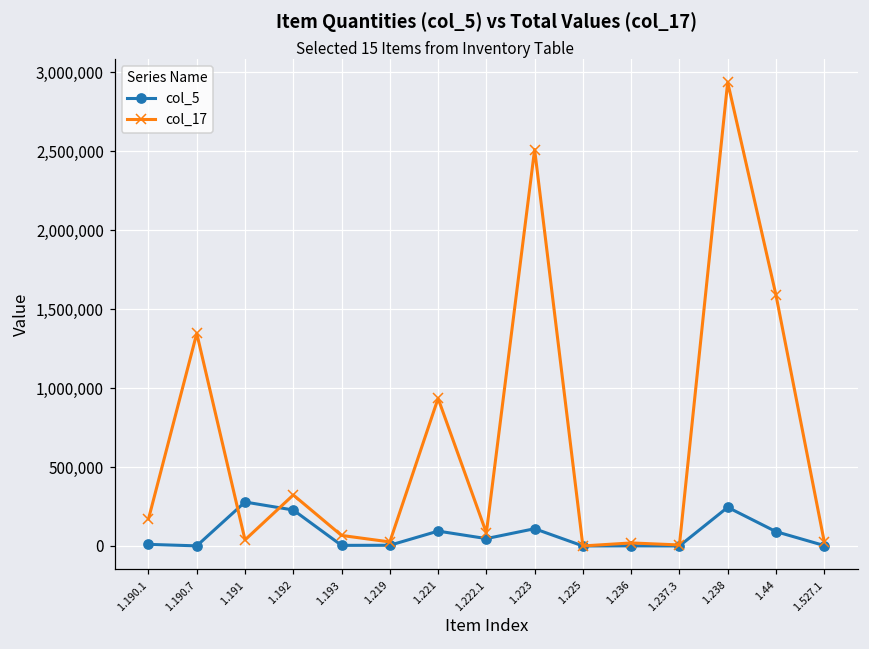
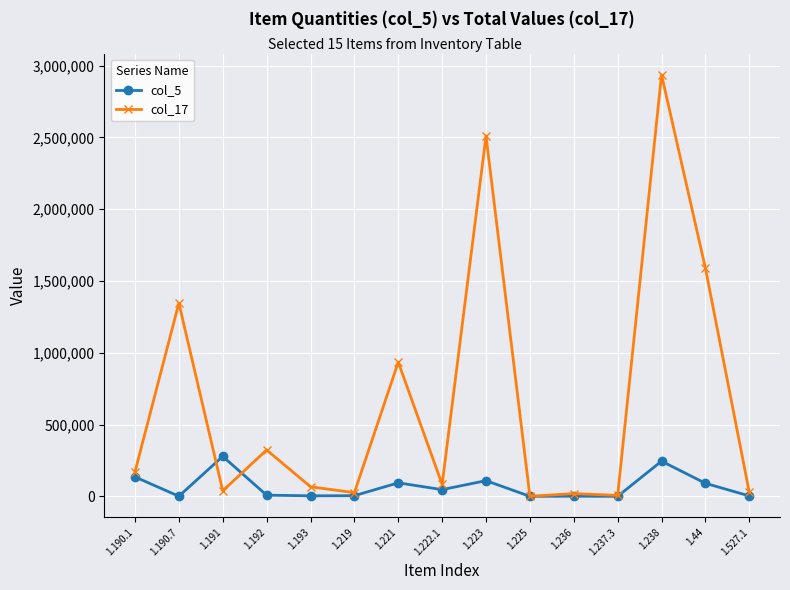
  {
    "col_5": {
-     "1.190.1": "10,000",
+     "1.190.1": "140,000",
      "1.190.7": "0",
      "1.191": "280,000",
-     "1.192": "230,000",
+     "1.192": "10,000",
      "1.193": "0",
      "1.219": "0",
      "1.221": "90,000",
      "1.222.1": "50,000",
      "1.223": "110,000",
      "1.236": "0",
      "1.238": "240,000",
      "1.44": "90,000",
      "1.527.1": "0"
    },
    "col_17": {
      "1.190.1": "170,000",
      "1.190.7": "1,350,000",
      "1.191": "40,000",
      "1.192": "320,000",
      "1.193": "70,000",
      "1.219": "30,000",
      "1.221": "930,000",
      "1.222.1": "80,000",
      "1.223": "2,510,000",
      "1.236": "20,000",
      "1.238": "2,940,000",
      "1.44": "1,590,000",
      "1.527.1": "30,000"
    }
  }
